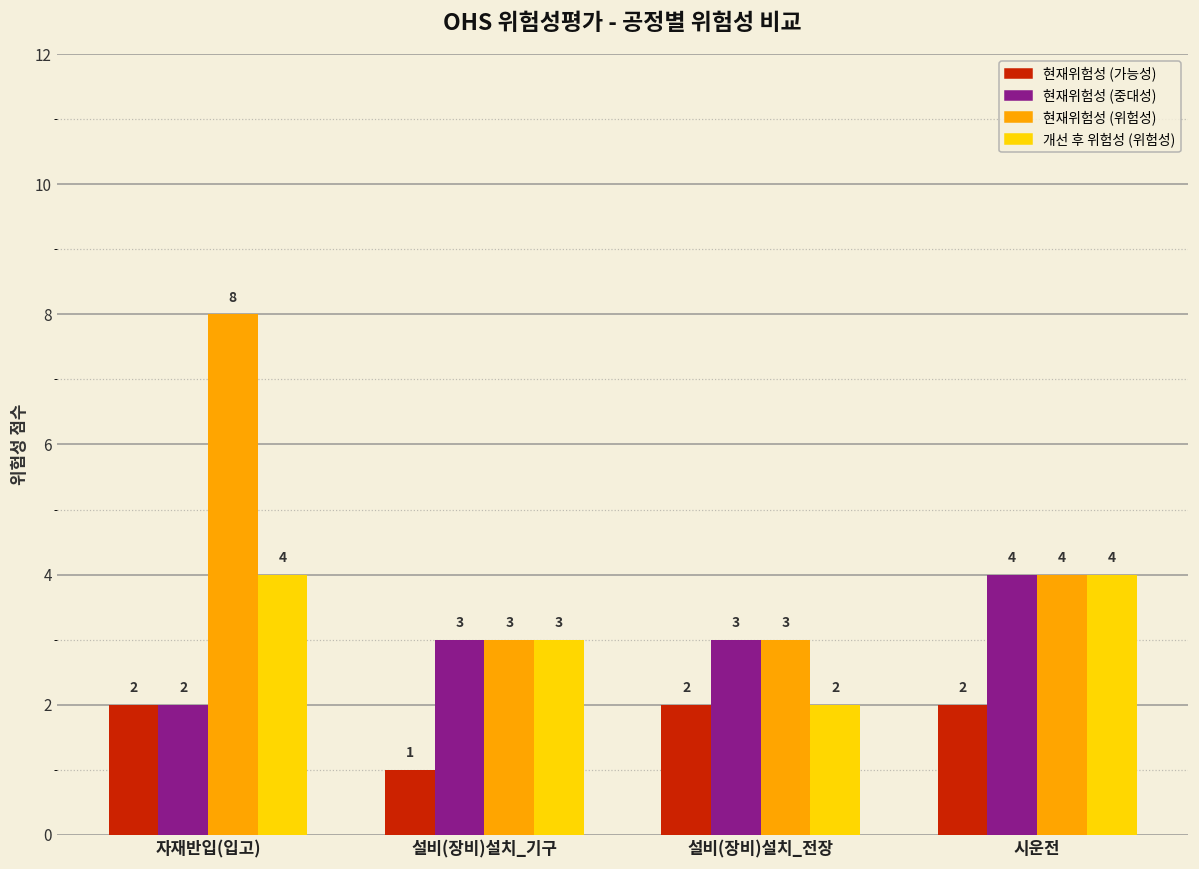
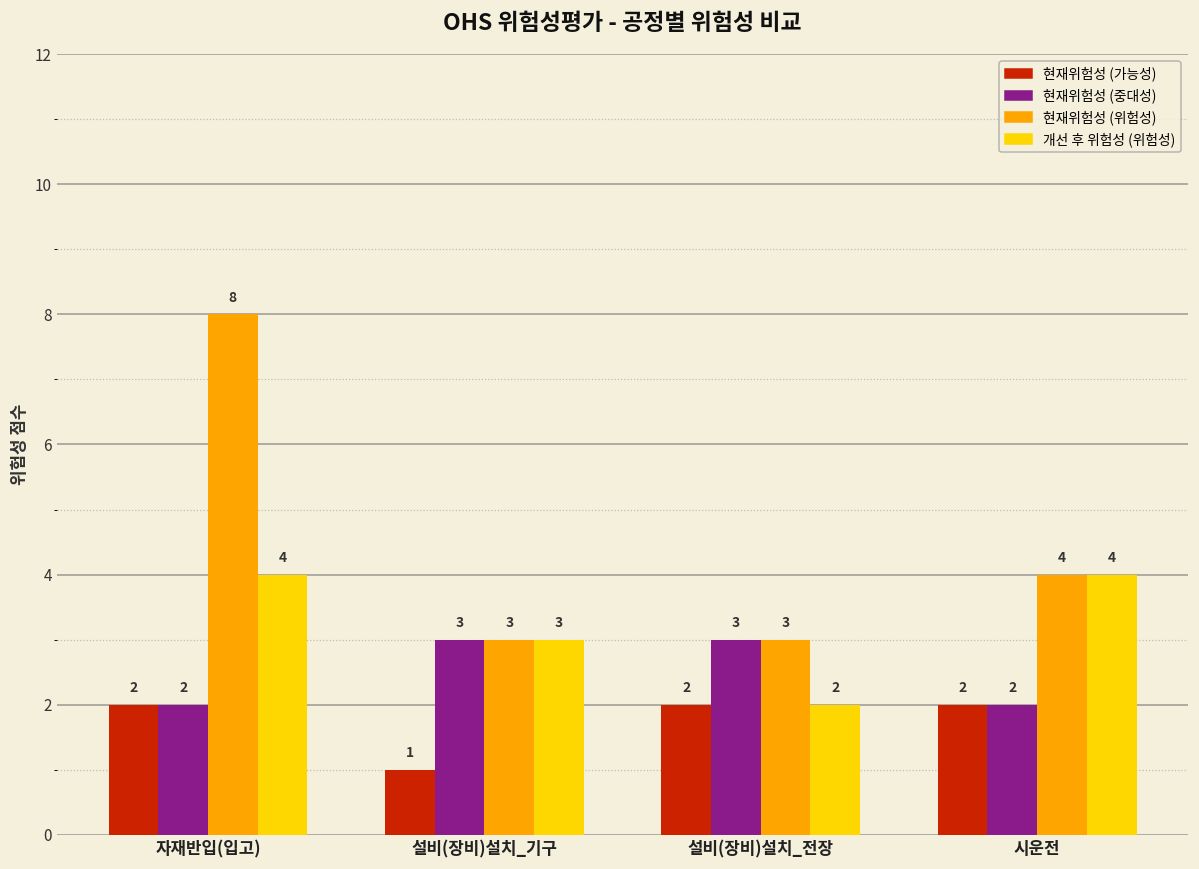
  {
    "현재위험성 (가능성)": {
      "자재반입(입고)": 2,
      "설비(장비)설치_기구": 1,
      "설비(장비)설치_전장": 2,
      "시운전": 2
    },
    "현재위험성 (중대성)": {
      "자재반입(입고)": 2,
      "설비(장비)설치_기구": 3,
      "설비(장비)설치_전장": 3,
-     "시운전": 4
+     "시운전": 2
    }
  }
